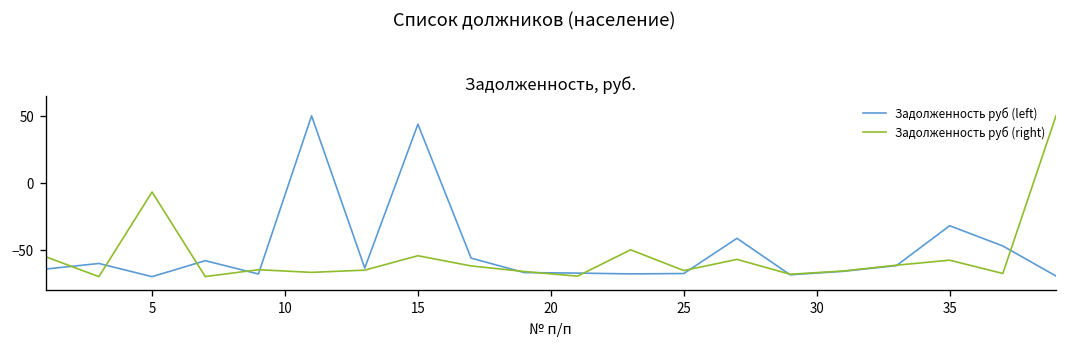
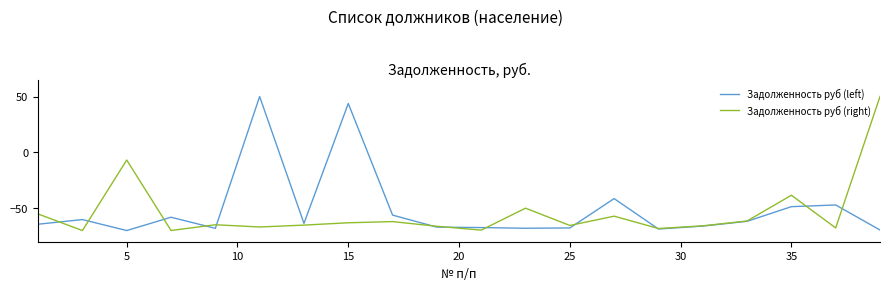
  {
    "Задолженность руб (left)": {
      "5": -70,
      "15": 44,
-     "35": -32
+     "35": -49
    },
    "Задолженность руб (right)": {
      "5": -7,
-     "15": -54,
-     "35": -58
+     "15": -63,
+     "35": -38
    }
  }
